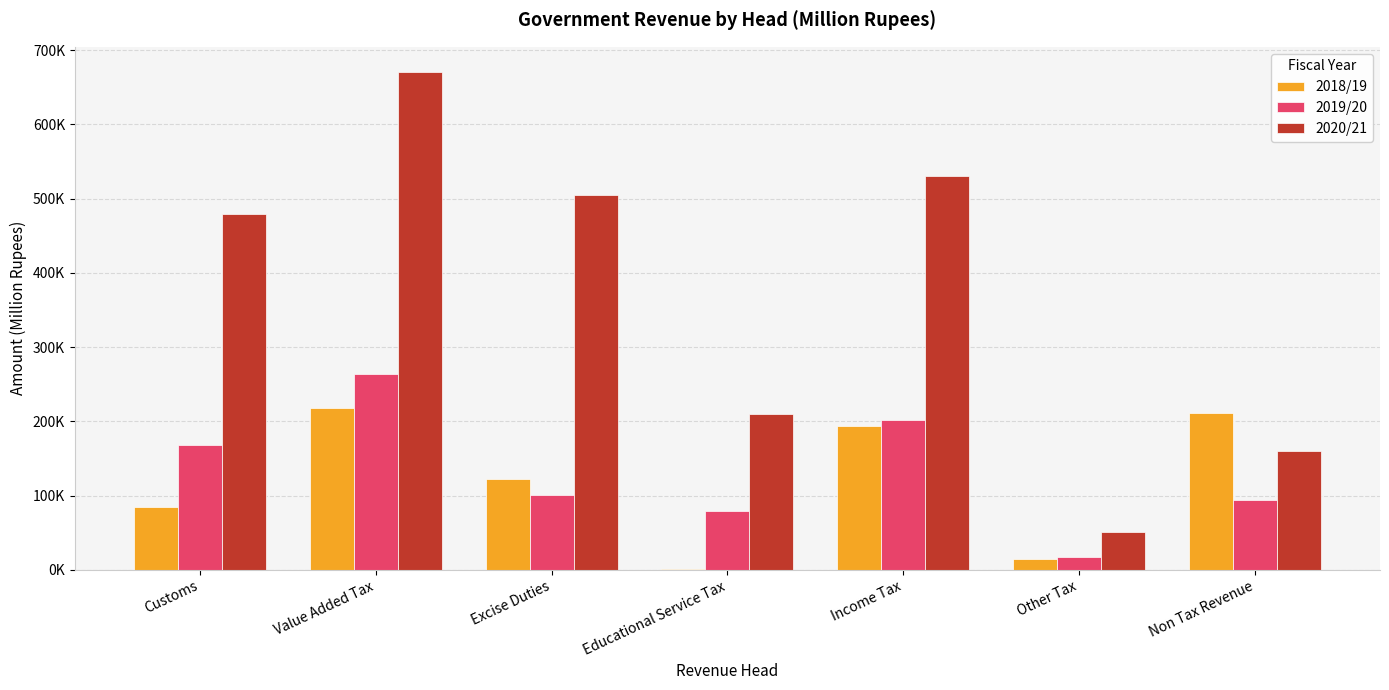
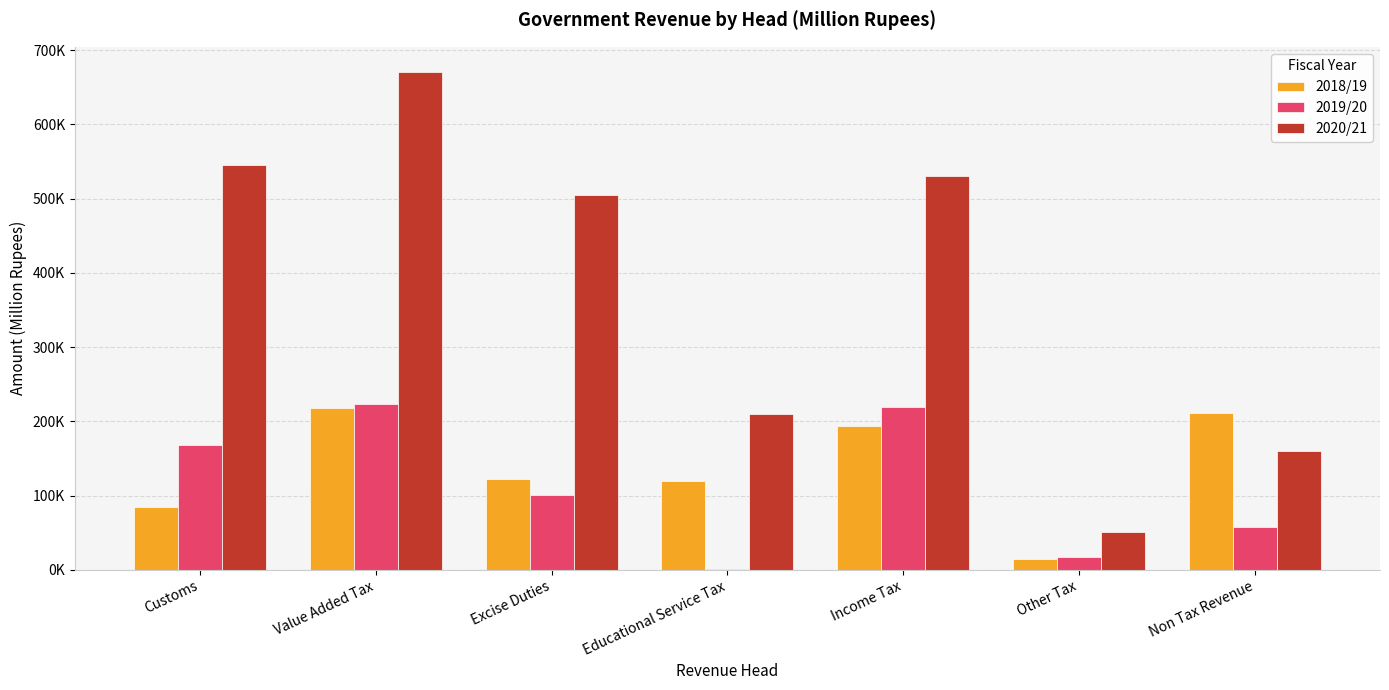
  {
    "2018/19": {
      "Customs": 80000,
      "Value Added Tax": 220000,
      "Excise Duties": 120000,
-     "Educational Service Tax": 0,
+     "Educational Service Tax": 120000,
      "Income Tax": 190000,
      "Other Tax": 10000,
      "Non Tax Revenue": 210000
    },
    "2019/20": {
      "Customs": 170000,
-     "Value Added Tax": 260000,
+     "Value Added Tax": 220000,
      "Excise Duties": 100000,
-     "Educational Service Tax": 80000,
-     "Income Tax": 200000,
+     "Educational Service Tax": 0,
+     "Income Tax": 220000,
      "Other Tax": 20000,
-     "Non Tax Revenue": 90000
+     "Non Tax Revenue": 60000
    },
    "2020/21": {
-     "Customs": 480000,
+     "Customs": 550000,
      "Value Added Tax": 670000,
      "Excise Duties": 500000,
      "Educational Service Tax": 210000,
      "Income Tax": 530000,
      "Other Tax": 50000,
      "Non Tax Revenue": 160000
    }
  }
